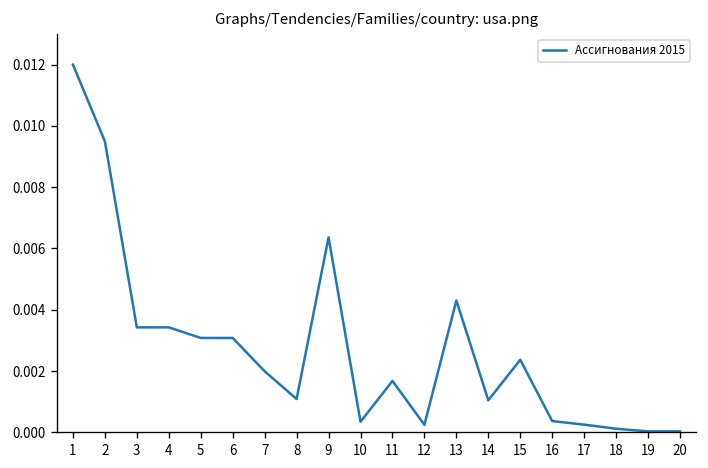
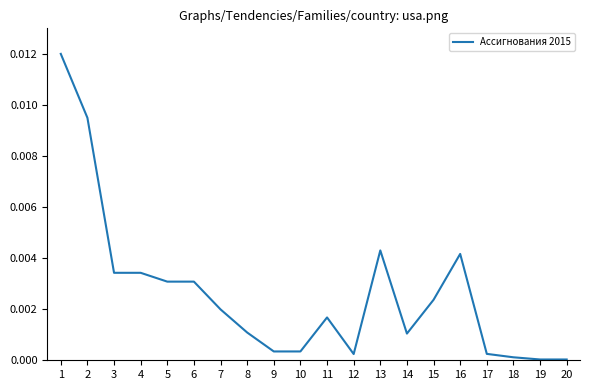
  {
    "1": 0.0120,
    "2": 0.0095,
    "3": 0.0034,
    "4": 0.0034,
    "5": 0.0031,
    "6": 0.0031,
    "7": 0.0020,
    "8": 0.0011,
-   "9": 0.0064,
+   "9": 0.0003,
    "10": 0.0003,
    "11": 0.0017,
    "12": 0.0002,
    "13": 0.0043,
    "14": 0.0010,
    "15": 0.0024,
-   "16": 0.0004,
+   "16": 0.0042,
    "17": 0.0003,
    "18": 0.0001,
    "19": 0.0000,
    "20": 0.0000
  }
